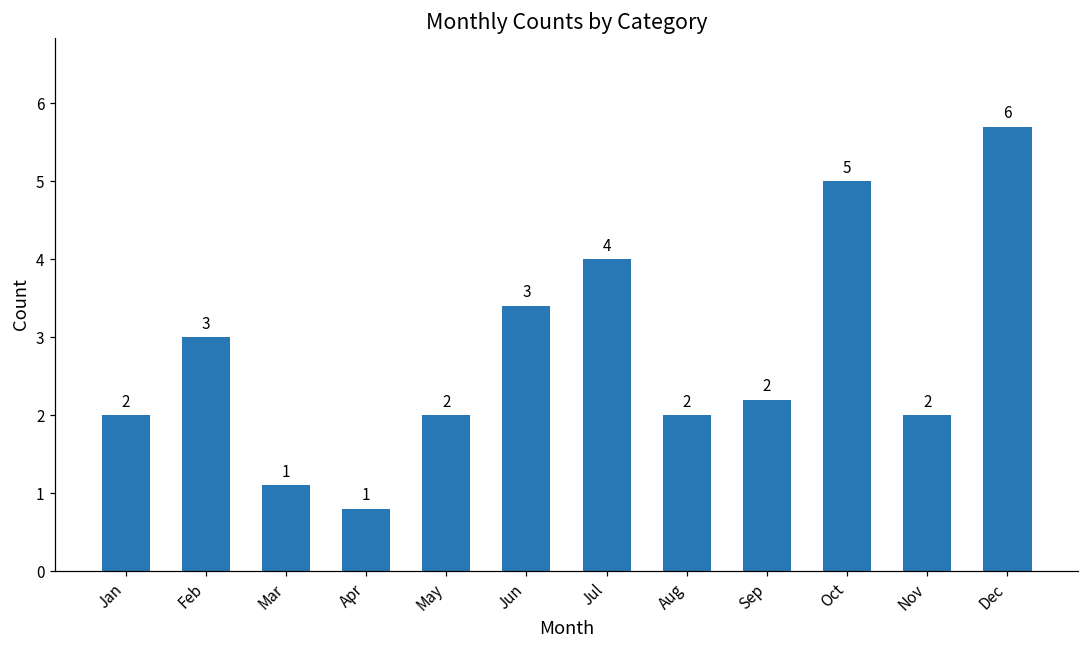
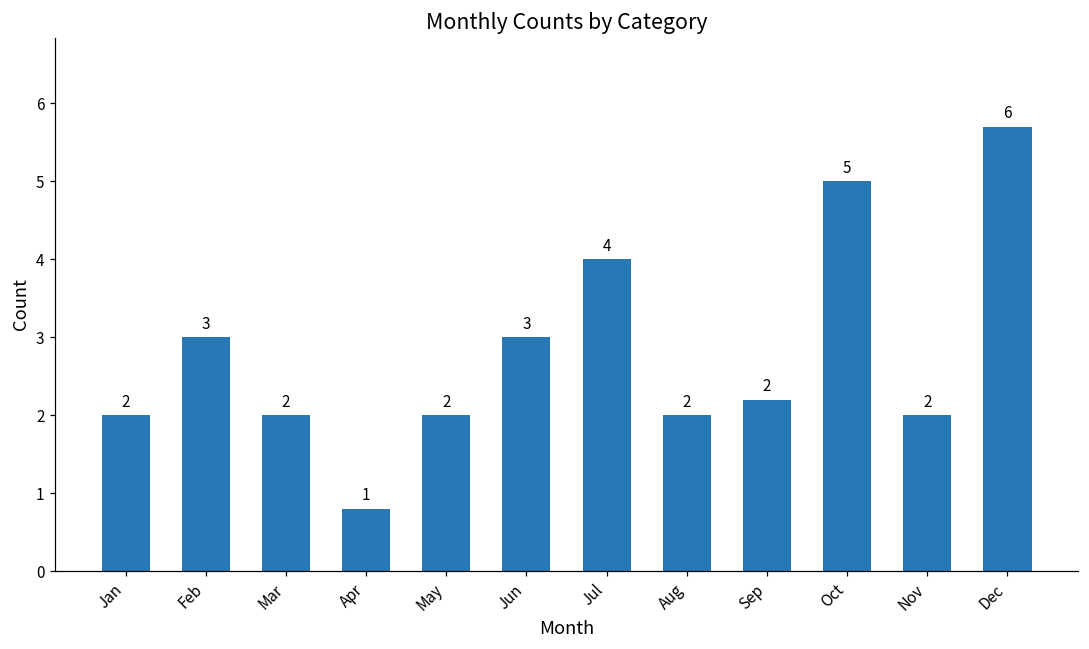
  {
    "Jan": 2,
    "Feb": 3,
-   "Mar": 1,
+   "Mar": 2,
    "Apr": 1,
    "May": 2,
-   "Jun": 3.4,
+   "Jun": 3.0,
    "Jul": 4,
    "Aug": 2,
    "Sep": 2,
    "Oct": 5,
    "Nov": 2,
    "Dec": 6
  }
